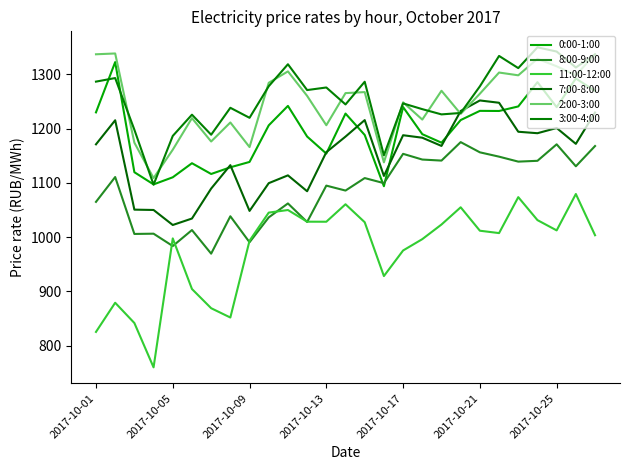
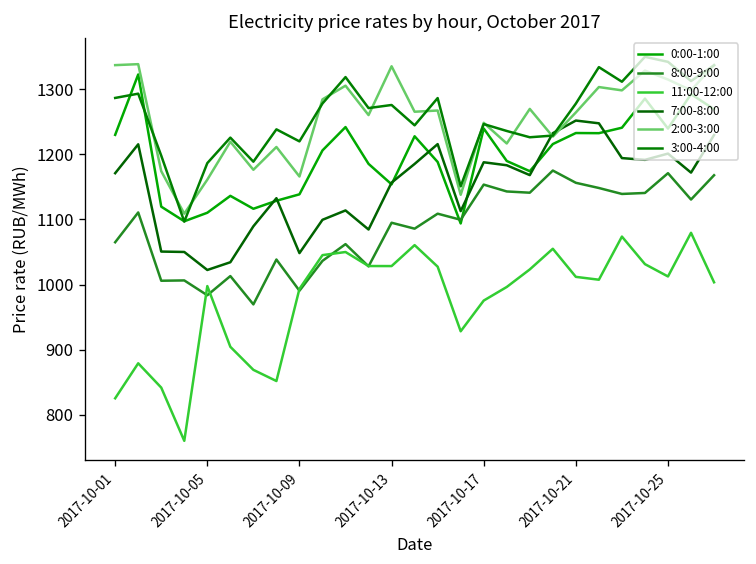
  {
    "11:00-12:00": {
      "2017-10-01": 830,
      "2017-10-05": 1000,
      "2017-10-13": 1030,
      "2017-10-17": 980,
      "2017-10-21": 1010,
      "2017-10-25": 1010
    },
    "2:00-3:00": {
      "2017-10-01": 1340,
      "2017-10-05": 1160,
      "2017-10-09": 1170,
-     "2017-10-13": 1210,
+     "2017-10-13": 1340,
      "2017-10-21": 1260
    }
  }
